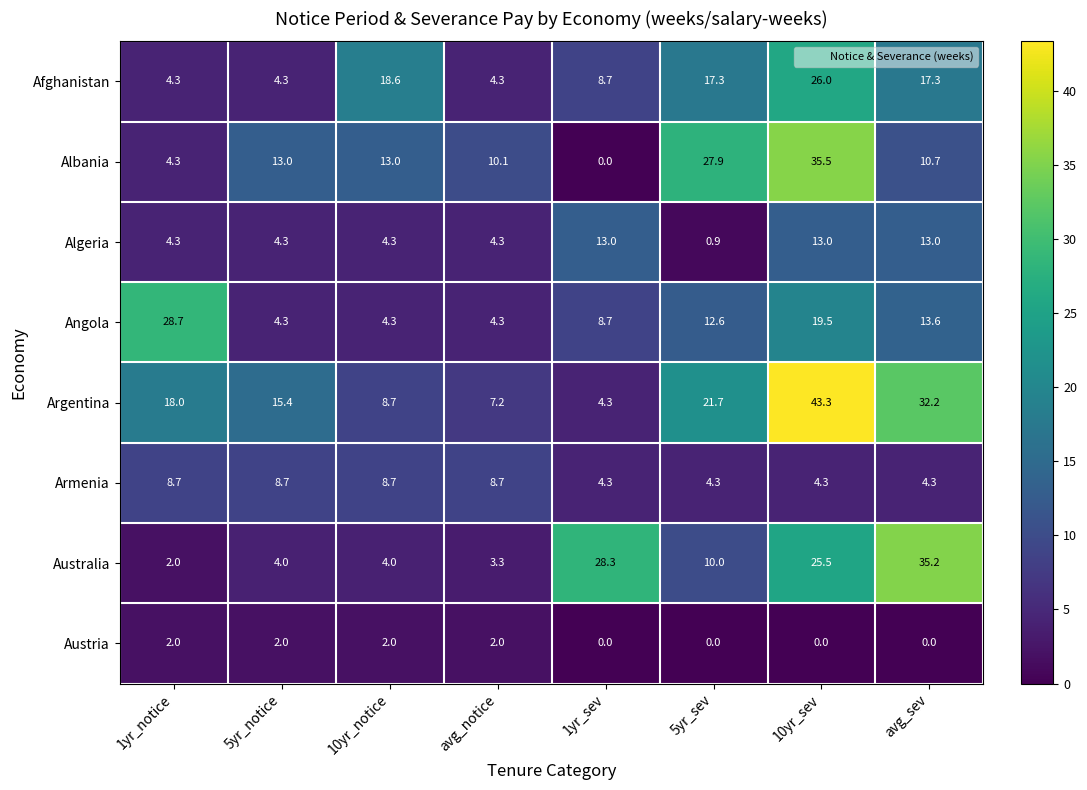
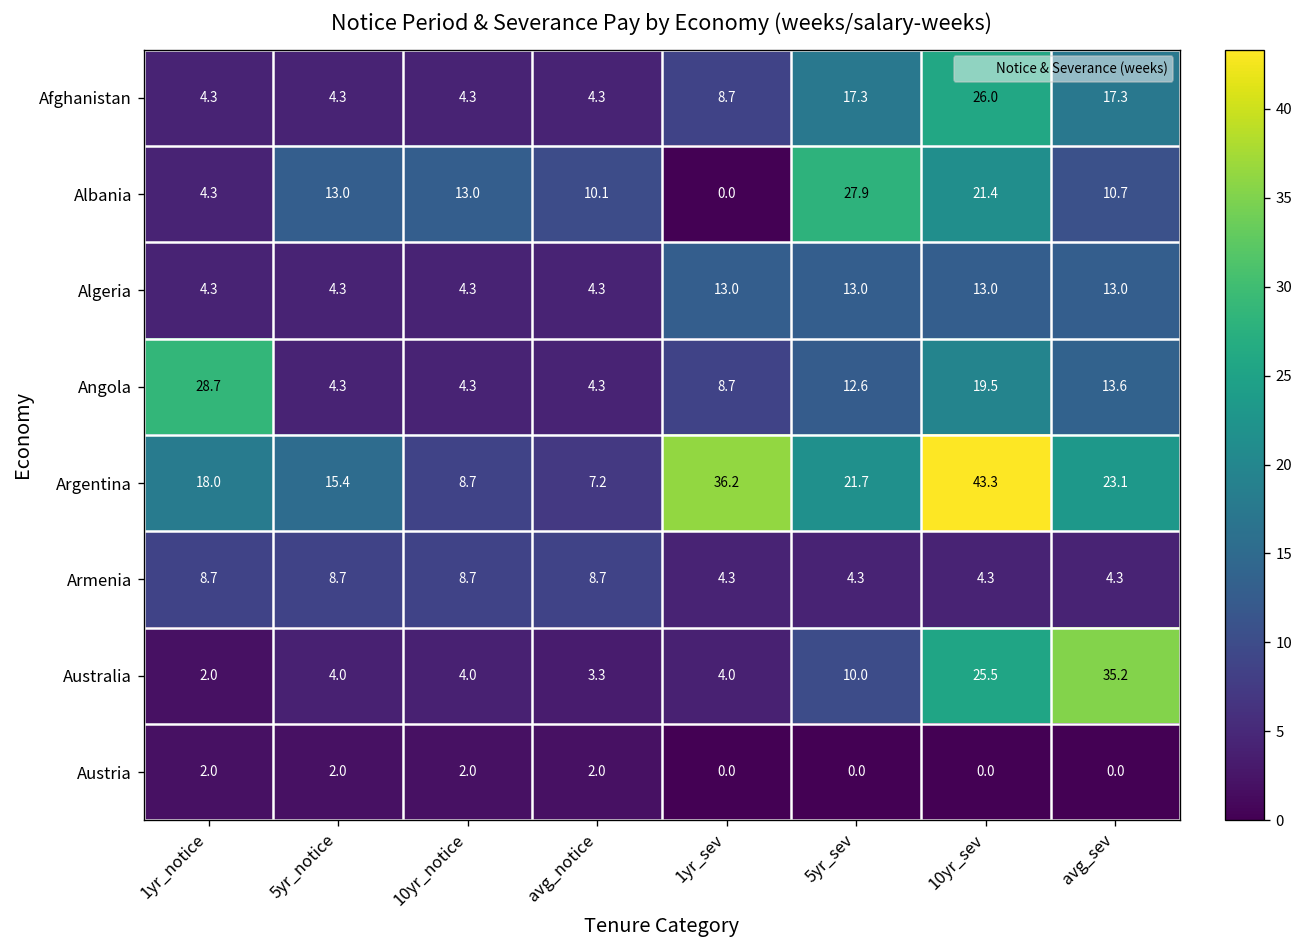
  {
    "Afghanistan": {
      "1yr_notice": 4.3,
      "5yr_notice": 4.3,
-     "10yr_notice": 18.6,
+     "10yr_notice": 4.3,
      "avg_notice": 4.3,
      "1yr_sev": 8.7,
      "5yr_sev": 17.3,
      "10yr_sev": 26.0,
      "avg_sev": 17.3
    },
    "Albania": {
      "1yr_notice": 4.3,
      "5yr_notice": 13.0,
      "10yr_notice": 13.0,
      "avg_notice": 10.1,
      "1yr_sev": 0.0,
      "5yr_sev": 27.9,
-     "10yr_sev": 35.5,
+     "10yr_sev": 21.4,
      "avg_sev": 10.7
    },
    "Algeria": {
      "1yr_notice": 4.3,
      "5yr_notice": 4.3,
      "10yr_notice": 4.3,
      "avg_notice": 4.3,
      "1yr_sev": 13.0,
-     "5yr_sev": 0.9,
+     "5yr_sev": 13.0,
      "10yr_sev": 13.0,
      "avg_sev": 13.0
    },
    "Angola": {
      "1yr_notice": 28.7,
      "5yr_notice": 4.3,
      "10yr_notice": 4.3,
      "avg_notice": 4.3,
      "1yr_sev": 8.7,
      "5yr_sev": 12.6,
      "10yr_sev": 19.5,
      "avg_sev": 13.6
    },
    "Argentina": {
      "1yr_notice": 18.0,
      "5yr_notice": 15.4,
      "10yr_notice": 8.7,
      "avg_notice": 7.2,
-     "1yr_sev": 4.3,
+     "1yr_sev": 36.2,
      "5yr_sev": 21.7,
      "10yr_sev": 43.3,
-     "avg_sev": 32.2
+     "avg_sev": 23.1
    },
    "Armenia": {
      "1yr_notice": 8.7,
      "5yr_notice": 8.7,
      "10yr_notice": 8.7,
      "avg_notice": 8.7,
      "1yr_sev": 4.3,
      "5yr_sev": 4.3,
      "10yr_sev": 4.3,
      "avg_sev": 4.3
    },
    "Australia": {
      "1yr_notice": 2.0,
      "5yr_notice": 4.0,
      "10yr_notice": 4.0,
      "avg_notice": 3.3,
-     "1yr_sev": 28.3,
+     "1yr_sev": 4.0,
      "5yr_sev": 10.0,
      "10yr_sev": 25.5,
      "avg_sev": 35.2
    },
    "Austria": {
      "1yr_notice": 2.0,
      "5yr_notice": 2.0,
      "10yr_notice": 2.0,
      "avg_notice": 2.0,
      "1yr_sev": 0.0,
      "5yr_sev": 0.0,
      "10yr_sev": 0.0,
      "avg_sev": 0.0
    }
  }
